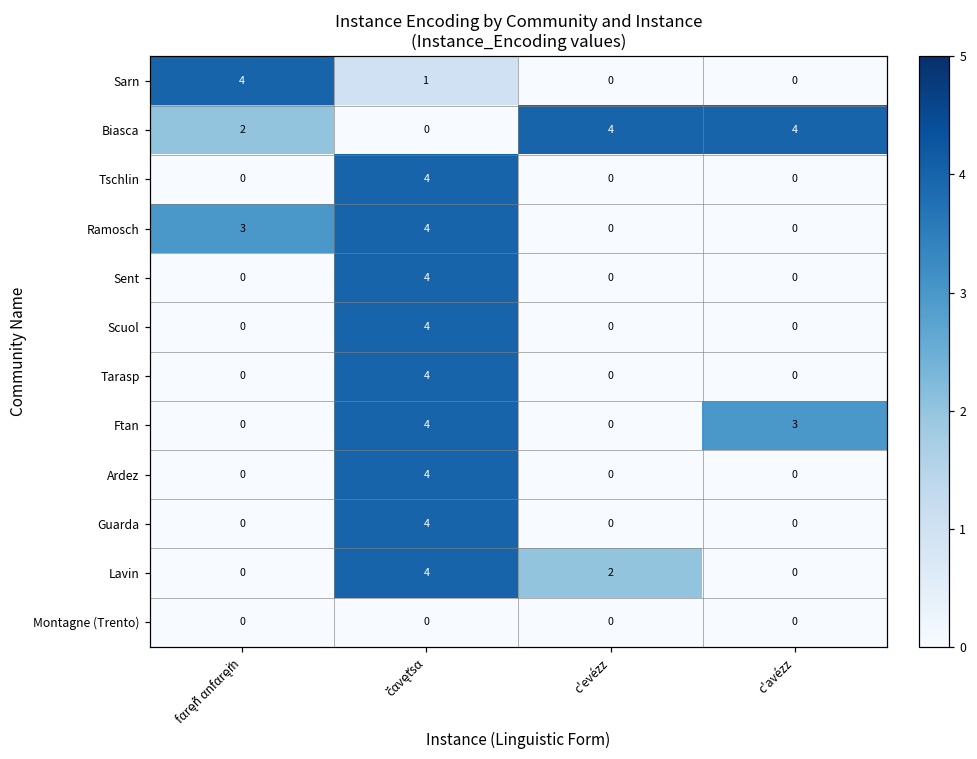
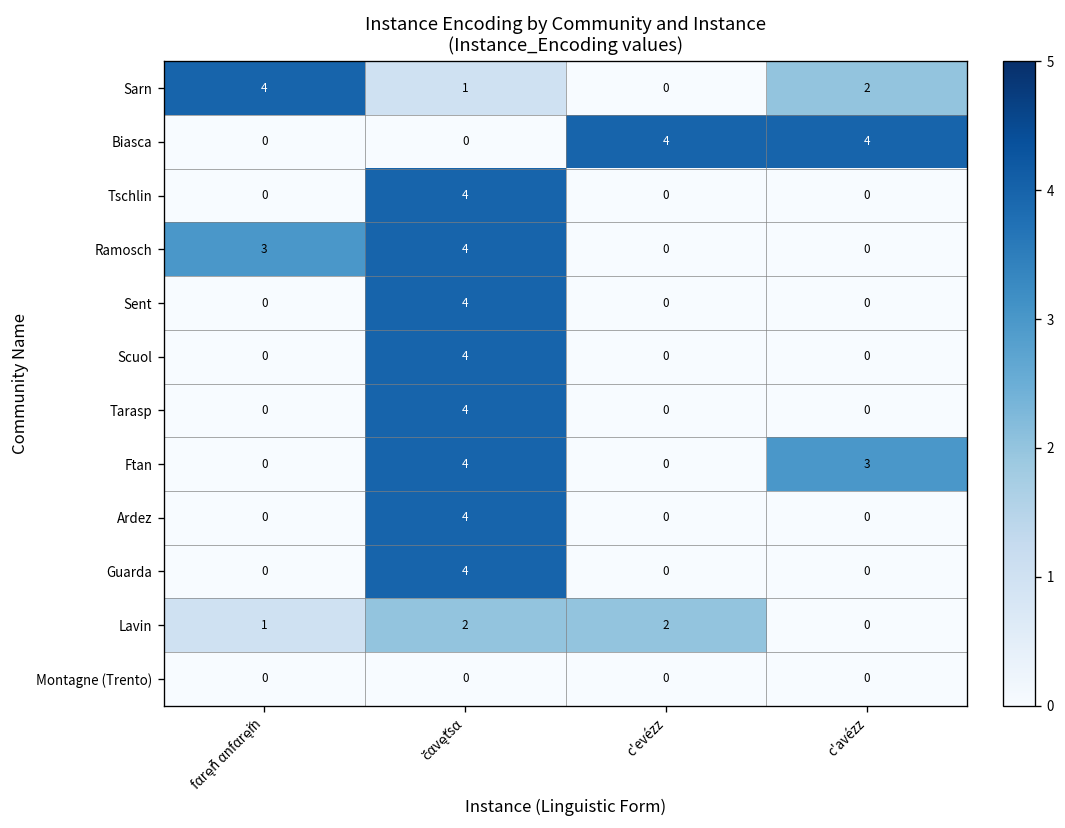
  {
    "Sarn": {
      "fαrę́ñ αnfαrę́in": 4,
      "ć̆αvę́tsα": 1,
      "c'evézz": 0,
-     "c'avézz": 0
+     "c'avézz": 2
    },
    "Biasca": {
-     "fαrę́ñ αnfαrę́in": 2,
+     "fαrę́ñ αnfαrę́in": 0,
      "ć̆αvę́tsα": 0,
      "c'evézz": 4,
      "c'avézz": 4
    },
    "Tschlin": {
      "fαrę́ñ αnfαrę́in": 0,
      "ć̆αvę́tsα": 4,
      "c'evézz": 0,
      "c'avézz": 0
    },
    "Ramosch": {
      "fαrę́ñ αnfαrę́in": 3,
      "ć̆αvę́tsα": 4,
      "c'evézz": 0,
      "c'avézz": 0
    },
    "Sent": {
      "fαrę́ñ αnfαrę́in": 0,
      "ć̆αvę́tsα": 4,
      "c'evézz": 0,
      "c'avézz": 0
    },
    "Scuol": {
      "fαrę́ñ αnfαrę́in": 0,
      "ć̆αvę́tsα": 4,
      "c'evézz": 0,
      "c'avézz": 0
    },
    "Tarasp": {
      "fαrę́ñ αnfαrę́in": 0,
      "ć̆αvę́tsα": 4,
      "c'evézz": 0,
      "c'avézz": 0
    },
    "Ftan": {
      "fαrę́ñ αnfαrę́in": 0,
      "ć̆αvę́tsα": 4,
      "c'evézz": 0,
      "c'avézz": 3
    },
    "Ardez": {
      "fαrę́ñ αnfαrę́in": 0,
      "ć̆αvę́tsα": 4,
      "c'evézz": 0,
      "c'avézz": 0
    },
    "Guarda": {
      "fαrę́ñ αnfαrę́in": 0,
      "ć̆αvę́tsα": 4,
      "c'evézz": 0,
      "c'avézz": 0
    },
    "Lavin": {
-     "fαrę́ñ αnfαrę́in": 0,
-     "ć̆αvę́tsα": 4,
+     "fαrę́ñ αnfαrę́in": 1,
+     "ć̆αvę́tsα": 2,
      "c'evézz": 2,
      "c'avézz": 0
    },
    "Montagne (Trento)": {
      "fαrę́ñ αnfαrę́in": 0,
      "ć̆αvę́tsα": 0,
      "c'evézz": 0,
      "c'avézz": 0
    }
  }
